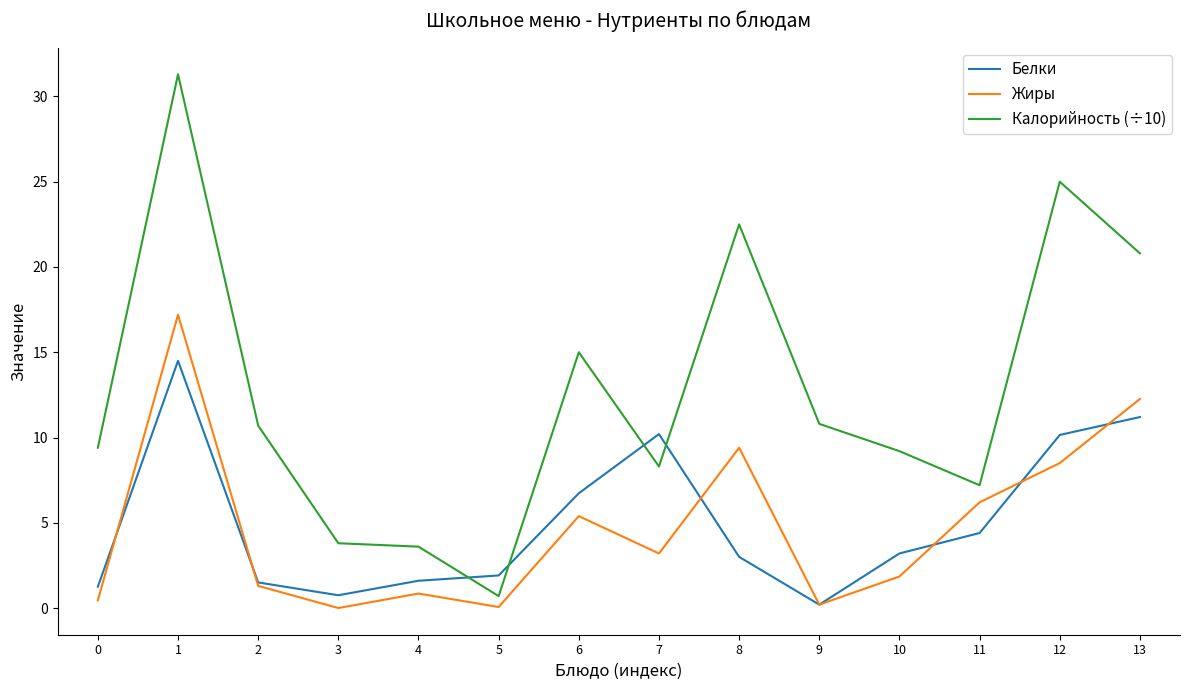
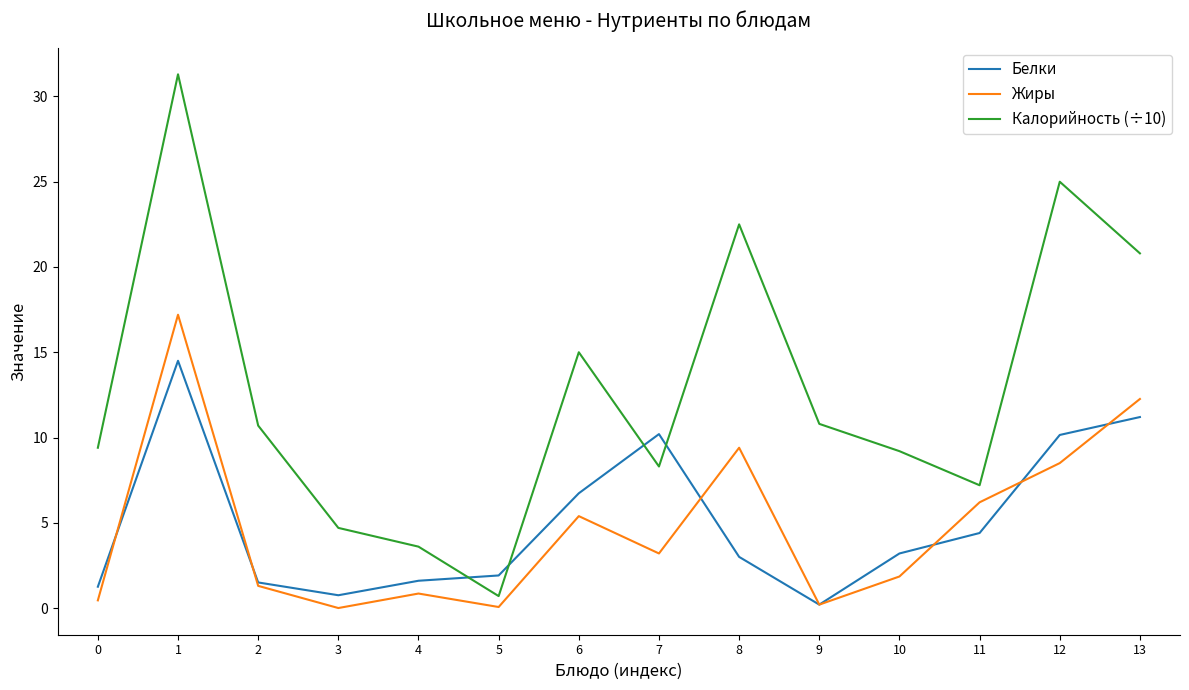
  {
    "Белки": {
      "0": 1.3,
      "1": 14.5,
      "2": 1.5,
      "3": 0.8,
      "4": 1.6,
      "5": 1.9,
      "6": 6.7,
      "7": 10.2,
      "8": 3.0,
      "10": 3.2,
      "11": 4.4,
      "12": 10.2,
      "13": 11.2
    },
    "Жиры": {
      "0": 0.5,
      "1": 17.2,
      "2": 1.3,
      "3": 0.0,
      "4": 0.9,
      "5": 0.1,
      "6": 5.4,
      "7": 3.2,
      "8": 9.4,
      "10": 1.9,
      "11": 6.2,
      "12": 8.5,
      "13": 12.3
    },
    "Калорийность (÷10)": {
      "0": 9.4,
      "1": 31.3,
      "2": 10.7,
-     "3": 3.8,
+     "3": 4.7,
      "4": 3.6,
      "5": 0.7,
      "6": 15.0,
      "7": 8.3,
      "8": 22.5,
      "9": 10.8,
      "10": 9.2,
      "11": 7.2,
      "12": 25.0,
      "13": 20.8
    }
  }
